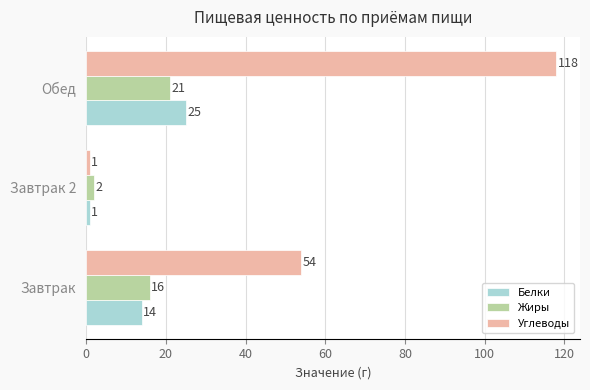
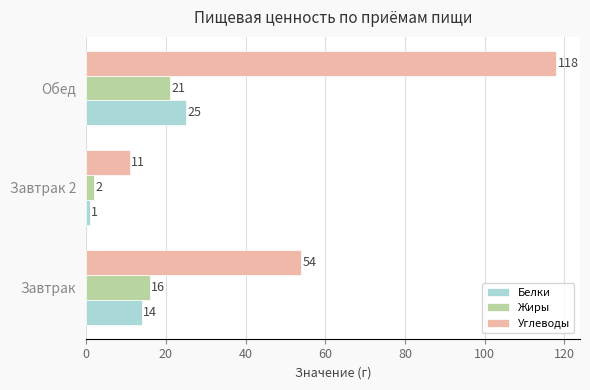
  {
    "Углеводы": {
      "Обед": 118,
-     "Завтрак 2": 1,
+     "Завтрак 2": 11,
      "Завтрак": 54
    }
  }
